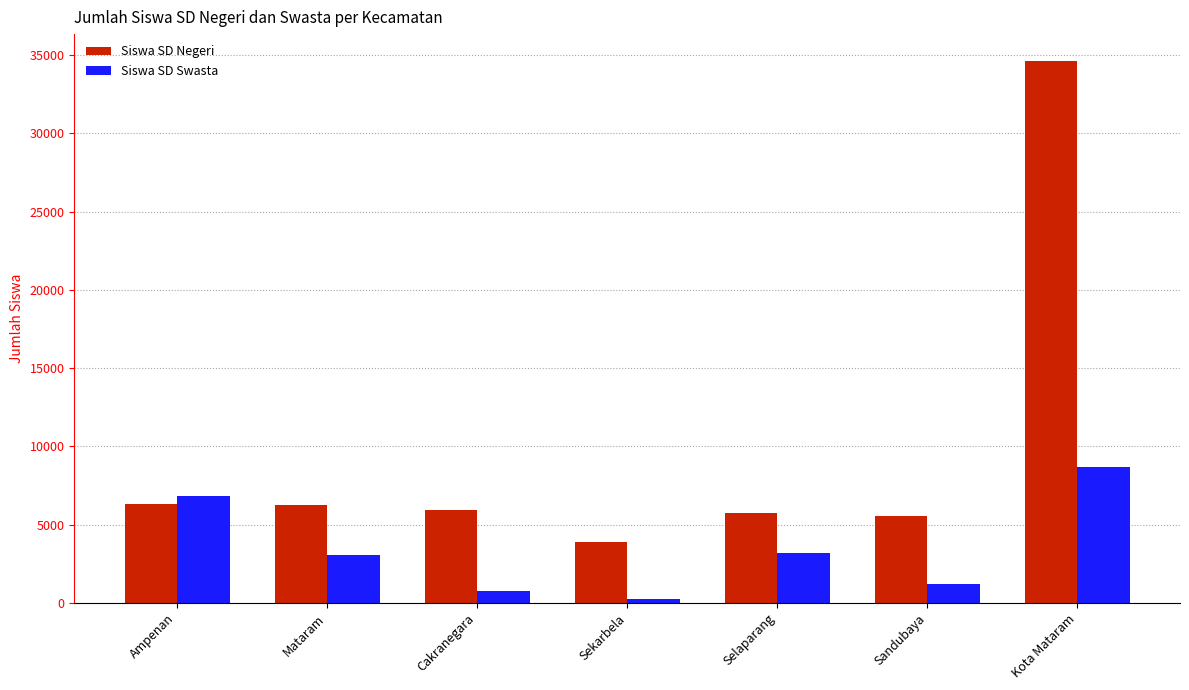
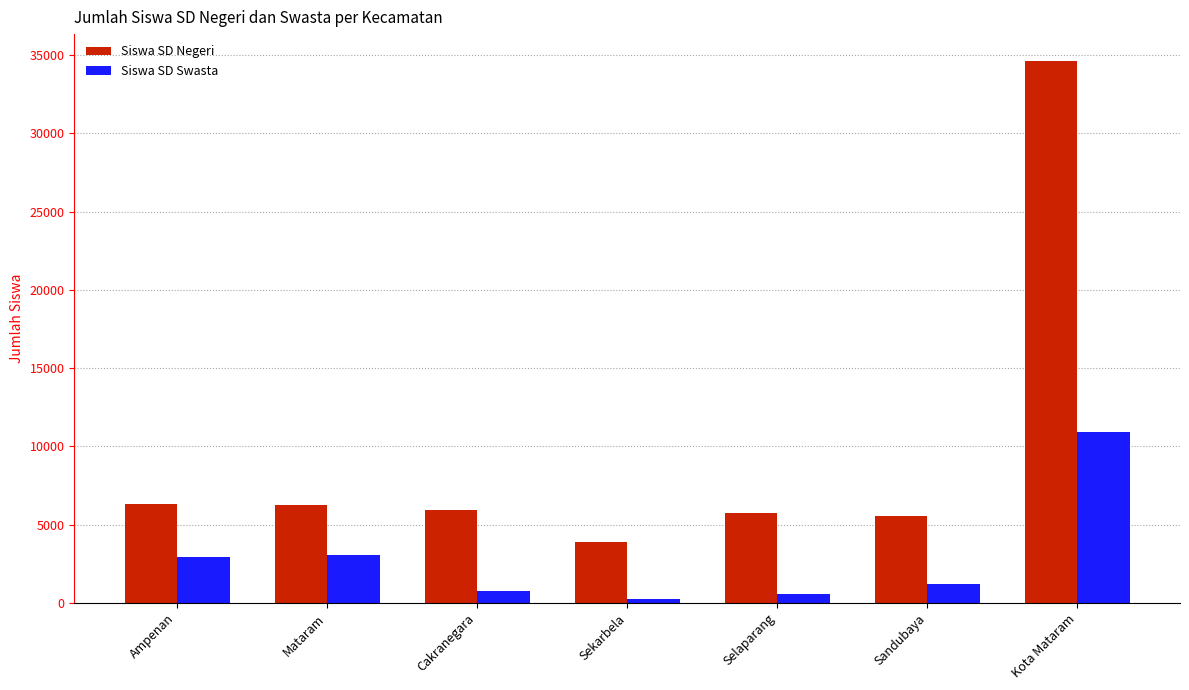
  {
    "Siswa SD Negeri": {
      "Ampenan": 6300,
      "Mataram": 6200,
      "Cakranegara": 5900,
      "Sekarbela": 3900,
      "Selaparang": 5700,
      "Sandubaya": 5500,
      "Kota Mataram": 34600
    },
    "Siswa SD Swasta": {
-     "Ampenan": 6800,
+     "Ampenan": 2900,
      "Mataram": 3100,
      "Cakranegara": 800,
      "Sekarbela": 300,
-     "Selaparang": 3200,
+     "Selaparang": 600,
      "Sandubaya": 1200,
-     "Kota Mataram": 8700
+     "Kota Mataram": 10900
    }
  }
